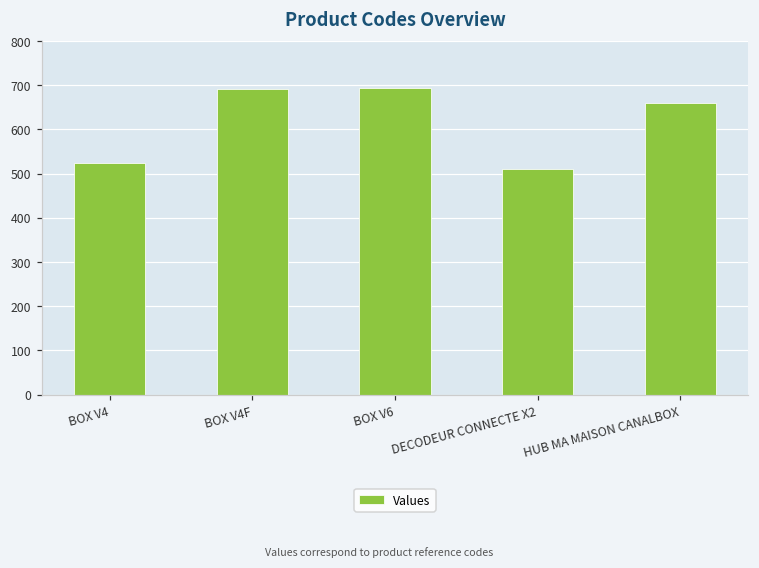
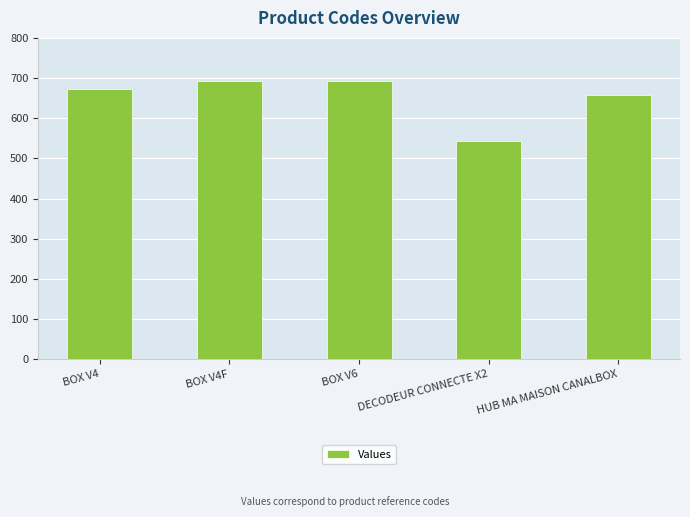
  {
-   "BOX V4": 530,
+   "BOX V4": 670,
    "BOX V4F": 690,
    "BOX V6": 690,
-   "DECODEUR CONNECTE X2": 510,
+   "DECODEUR CONNECTE X2": 540,
    "HUB MA MAISON CANALBOX": 660
  }
